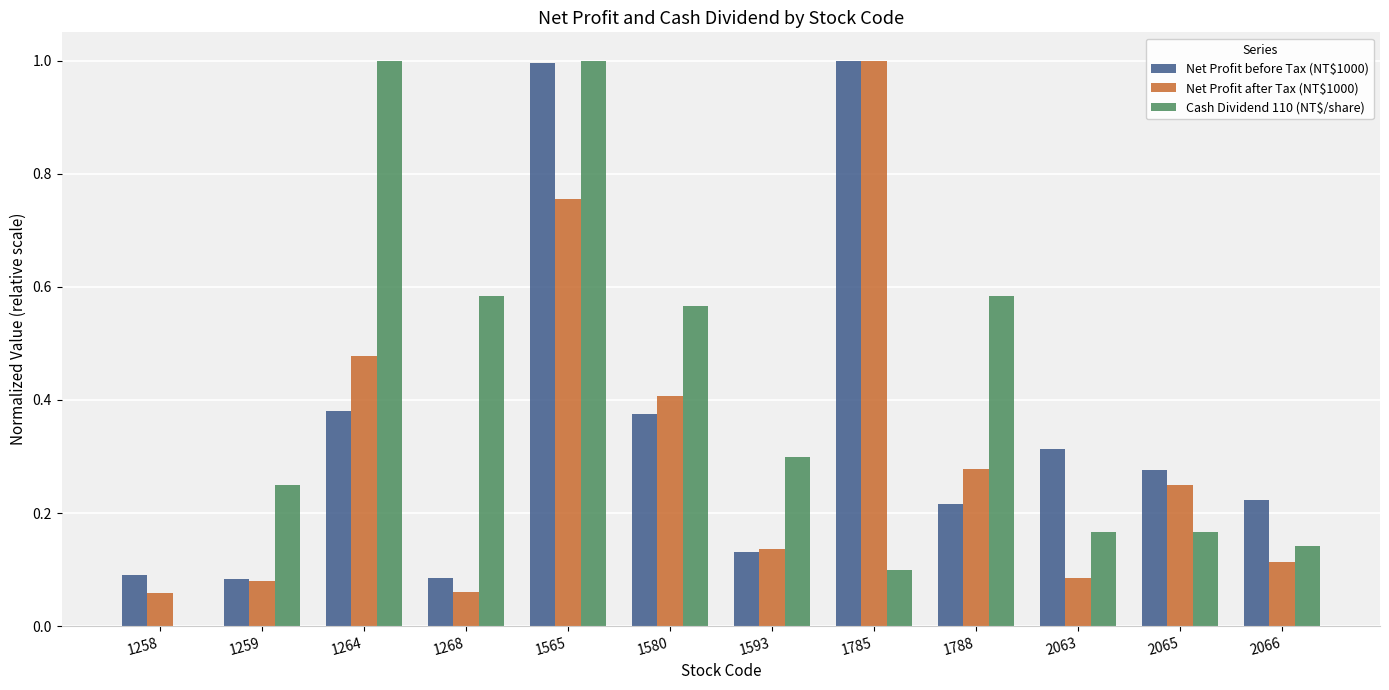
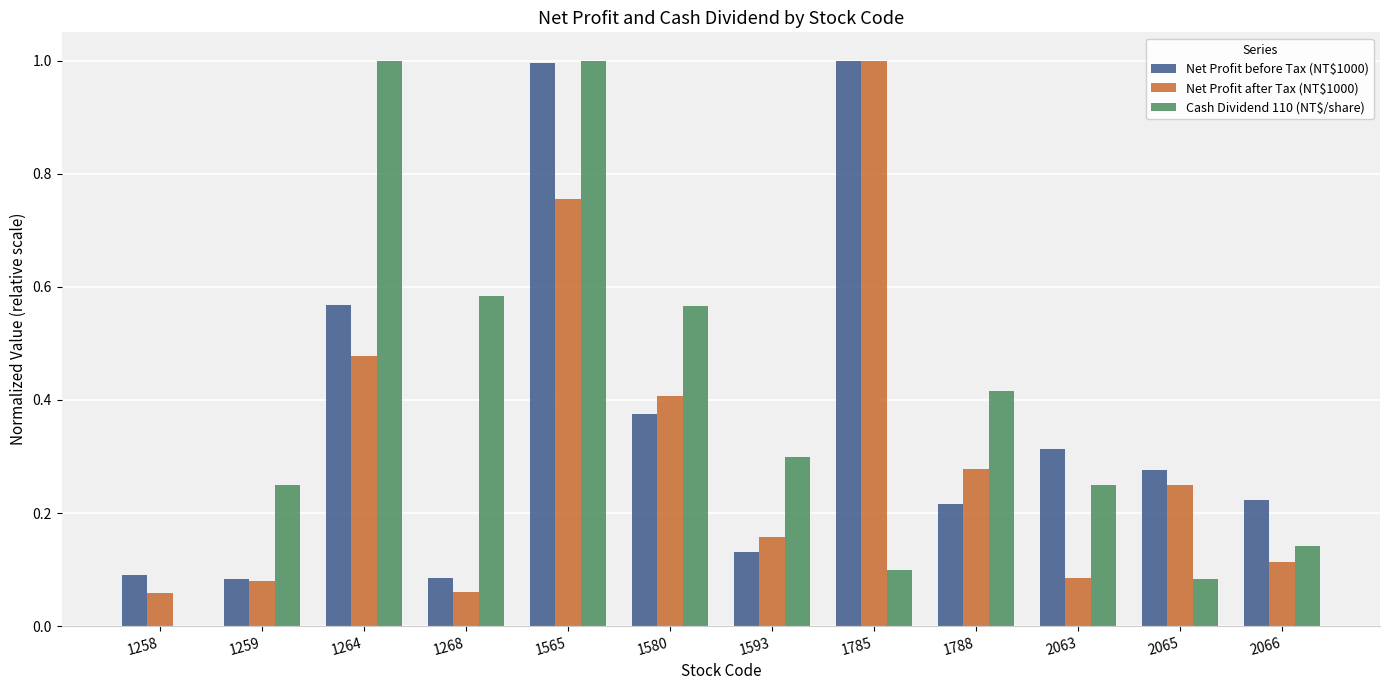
  {
    "Net Profit before Tax (NT$1000)": {
      "1258": 0.09,
      "1259": 0.08,
-     "1264": 0.38,
+     "1264": 0.57,
      "1268": 0.08,
      "1565": 1.00,
      "1580": 0.38,
      "1593": 0.13,
      "1785": 1.00,
      "1788": 0.22,
      "2063": 0.31,
      "2065": 0.28,
      "2066": 0.22
    },
    "Net Profit after Tax (NT$1000)": {
      "1258": 0.06,
      "1259": 0.08,
      "1264": 0.48,
      "1268": 0.06,
      "1565": 0.75,
      "1580": 0.41,
-     "1593": 0.14,
+     "1593": 0.16,
      "1785": 1.00,
      "1788": 0.28,
      "2063": 0.09,
      "2065": 0.25,
      "2066": 0.11
    },
    "Cash Dividend 110 (NT$/share)": {
      "1258": 0.00,
      "1259": 0.25,
      "1264": 1.00,
      "1268": 0.58,
      "1565": 1.00,
      "1580": 0.57,
      "1593": 0.30,
      "1785": 0.10,
-     "1788": 0.58,
-     "2063": 0.17,
-     "2065": 0.17,
+     "1788": 0.42,
+     "2063": 0.25,
+     "2065": 0.08,
      "2066": 0.14
    }
  }
